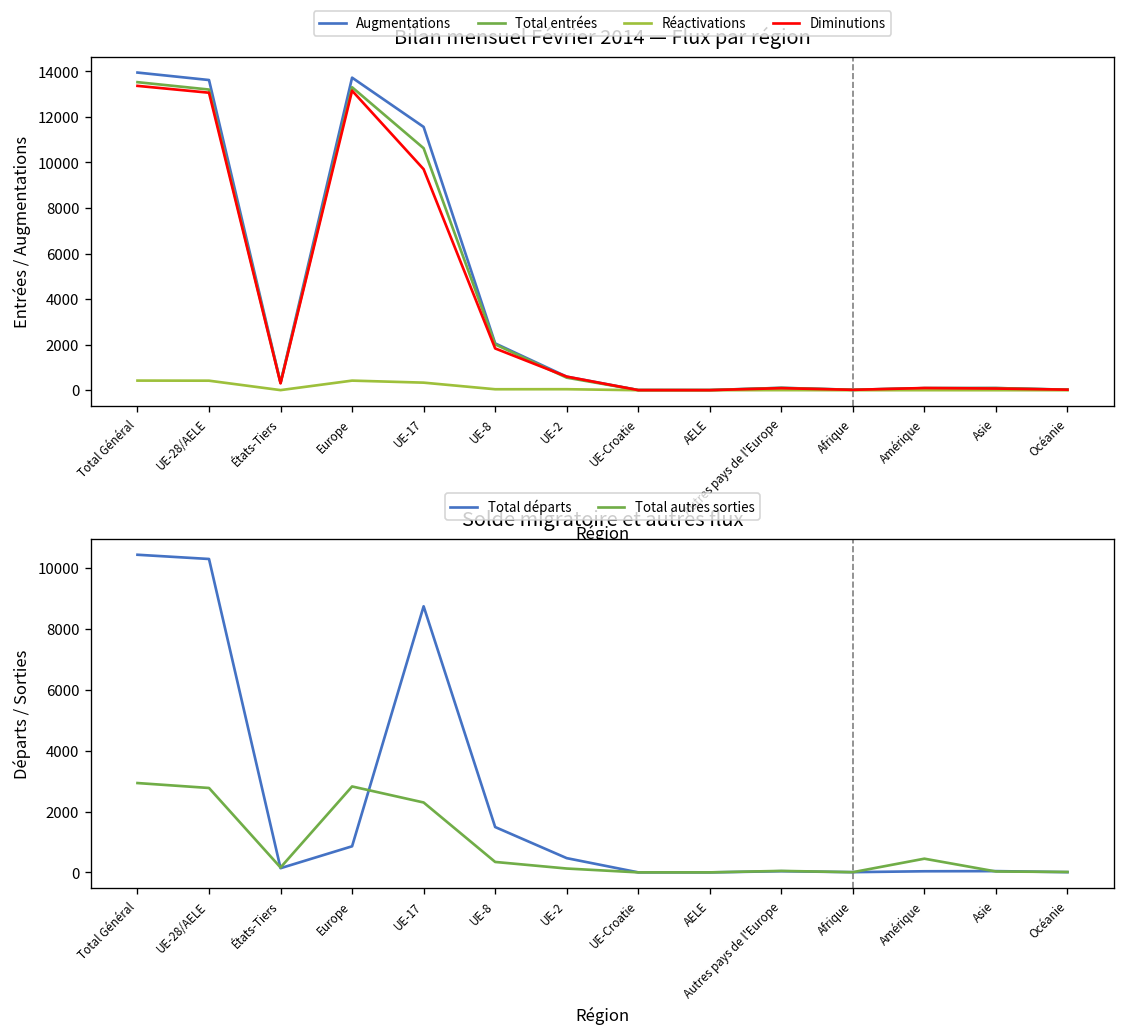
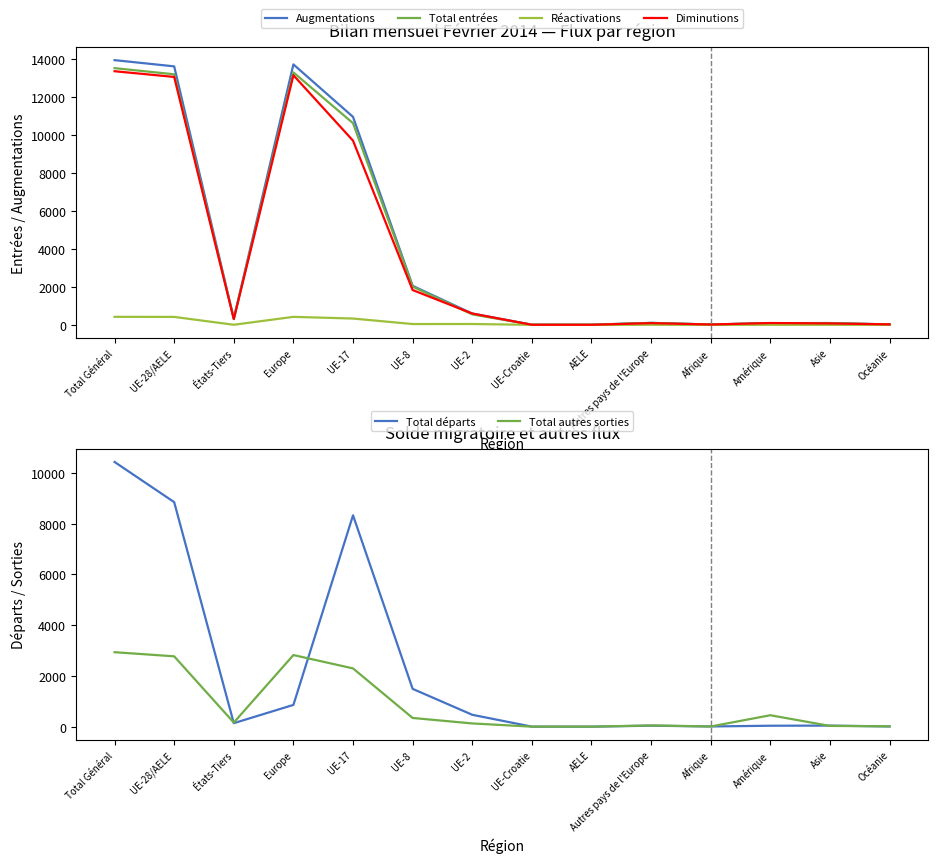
  {
    "Bilan mensuel Février 2014 — Flux par région": {
      "Augmentations": {
        "Total Général": 13900,
        "UE-28/AELE": 13600,
        "Europe": 13700,
-       "UE-17": 11600
+       "UE-17": 11000
      },
      "Diminutions": {
        "Total Général": 13400,
        "UE-28/AELE": 13100,
        "Europe": 13200,
        "UE-17": 9700,
        "UE-8": 1800
      }
    },
    "Solde migratoire et autres flux": {
      "Total départs": {
        "Total Général": 10400,
-       "UE-28/AELE": 10300,
+       "UE-28/AELE": 8800,
        "Europe": 900,
-       "UE-17": 8700,
+       "UE-17": 8300,
        "UE-8": 1500,
        "UE-2": 500,
        "Amérique": 0
      },
      "Total autres sorties": {
        "Total Général": 2900,
        "UE-28/AELE": 2800,
        "Europe": 2800,
        "UE-17": 2300,
        "UE-8": 300,
        "UE-2": 100,
        "Amérique": 500
      }
    }
  }
